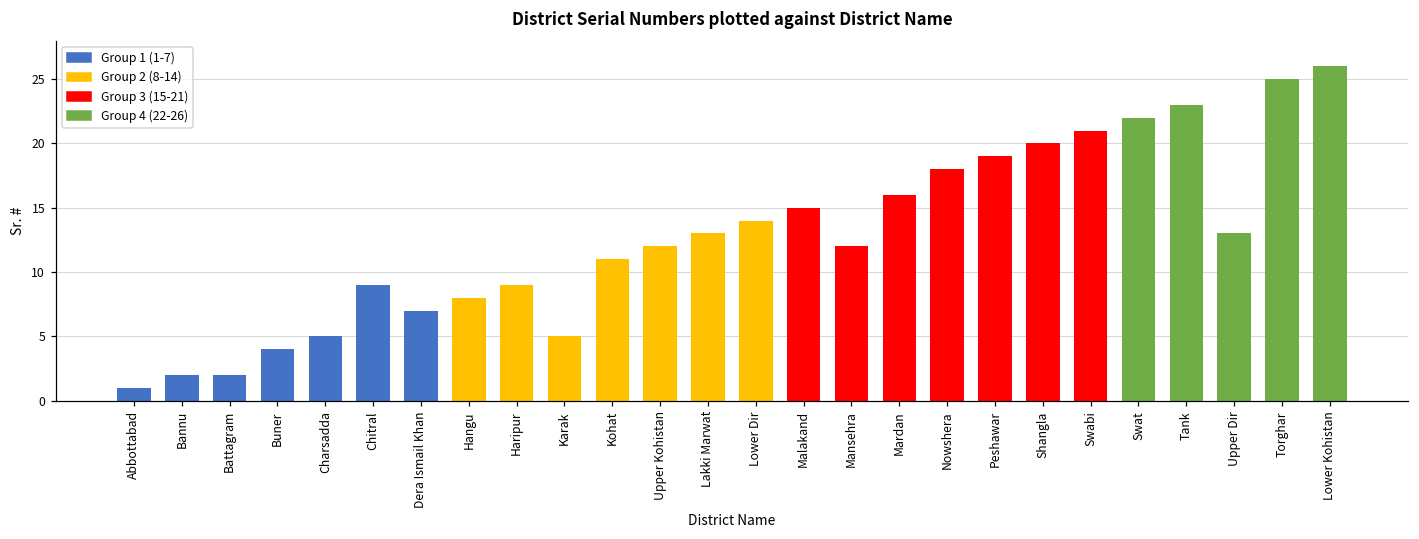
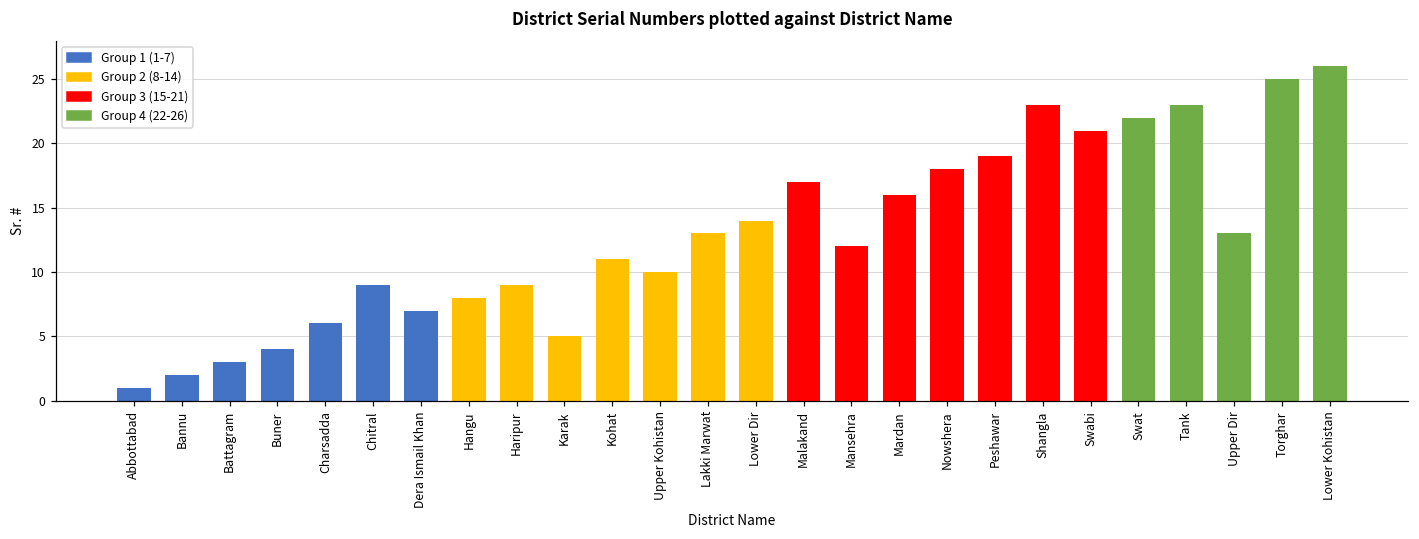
  {
    "Abbottabad": 1,
    "Bannu": 2,
-   "Battagram": 2,
+   "Battagram": 3,
    "Buner": 4,
-   "Charsadda": 5,
+   "Charsadda": 6,
    "Chitral": 9,
    "Dera Ismail Khan": 7,
    "Hangu": 8,
    "Haripur": 9,
    "Karak": 5,
    "Kohat": 11,
-   "Upper Kohistan": 12,
+   "Upper Kohistan": 10,
    "Lakki Marwat": 13,
    "Lower Dir": 14,
-   "Malakand": 15,
+   "Malakand": 17,
    "Mansehra": 12,
    "Mardan": 16,
    "Nowshera": 18,
    "Peshawar": 19,
-   "Shangla": 20,
+   "Shangla": 23,
    "Swabi": 21,
    "Swat": 22,
    "Tank": 23,
    "Upper Dir": 13,
    "Torghar": 25,
    "Lower Kohistan": 26
  }
